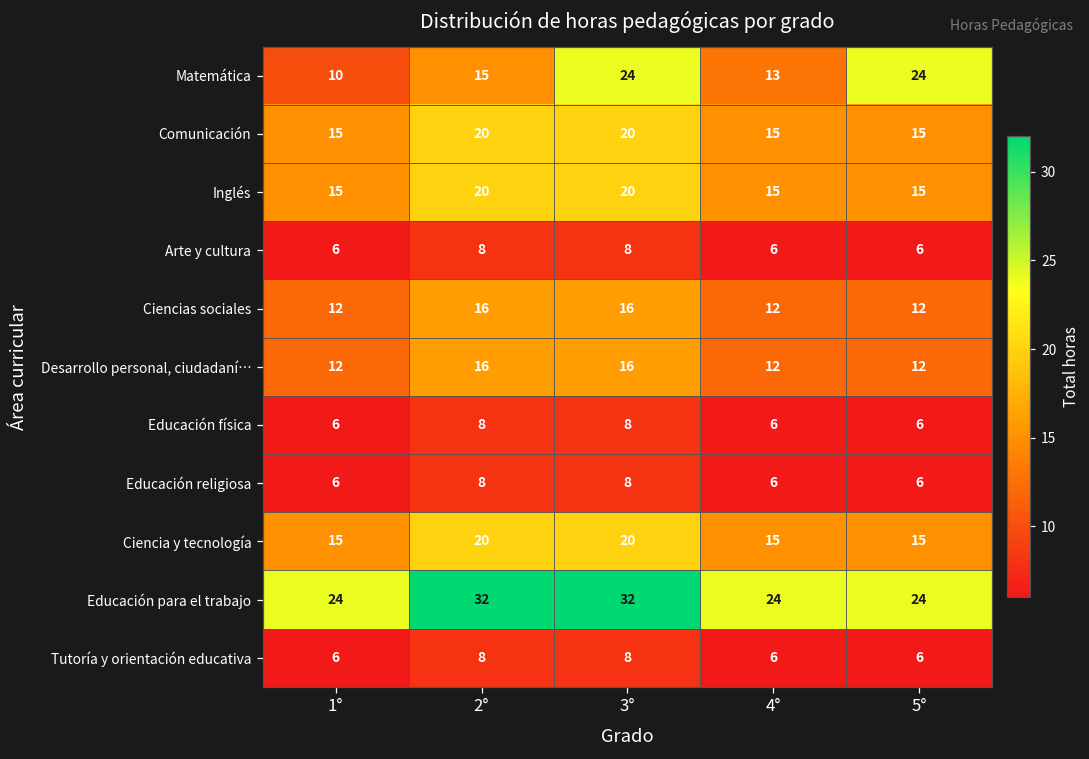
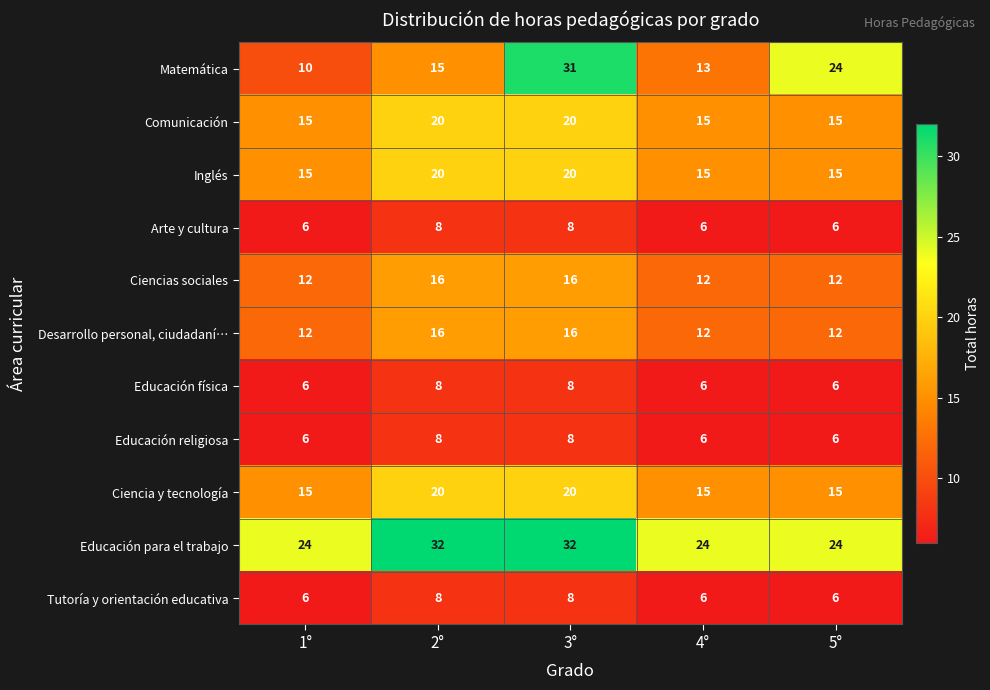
  {
    "Matemática": {
      "1°": 10,
      "2°": 15,
-     "3°": 24,
+     "3°": 31,
      "4°": 13,
      "5°": 24
    },
    "Comunicación": {
      "1°": 15,
      "2°": 20,
      "3°": 20,
      "4°": 15,
      "5°": 15
    },
    "Inglés": {
      "1°": 15,
      "2°": 20,
      "3°": 20,
      "4°": 15,
      "5°": 15
    },
    "Arte y cultura": {
      "1°": 6,
      "2°": 8,
      "3°": 8,
      "4°": 6,
      "5°": 6
    },
    "Ciencias sociales": {
      "1°": 12,
      "2°": 16,
      "3°": 16,
      "4°": 12,
      "5°": 12
    },
    "Desarrollo personal, ciudadaní…": {
      "1°": 12,
      "2°": 16,
      "3°": 16,
      "4°": 12,
      "5°": 12
    },
    "Educación física": {
      "1°": 6,
      "2°": 8,
      "3°": 8,
      "4°": 6,
      "5°": 6
    },
    "Educación religiosa": {
      "1°": 6,
      "2°": 8,
      "3°": 8,
      "4°": 6,
      "5°": 6
    },
    "Ciencia y tecnología": {
      "1°": 15,
      "2°": 20,
      "3°": 20,
      "4°": 15,
      "5°": 15
    },
    "Educación para el trabajo": {
      "1°": 24,
      "2°": 32,
      "3°": 32,
      "4°": 24,
      "5°": 24
    },
    "Tutoría y orientación educativa": {
      "1°": 6,
      "2°": 8,
      "3°": 8,
      "4°": 6,
      "5°": 6
    }
  }
